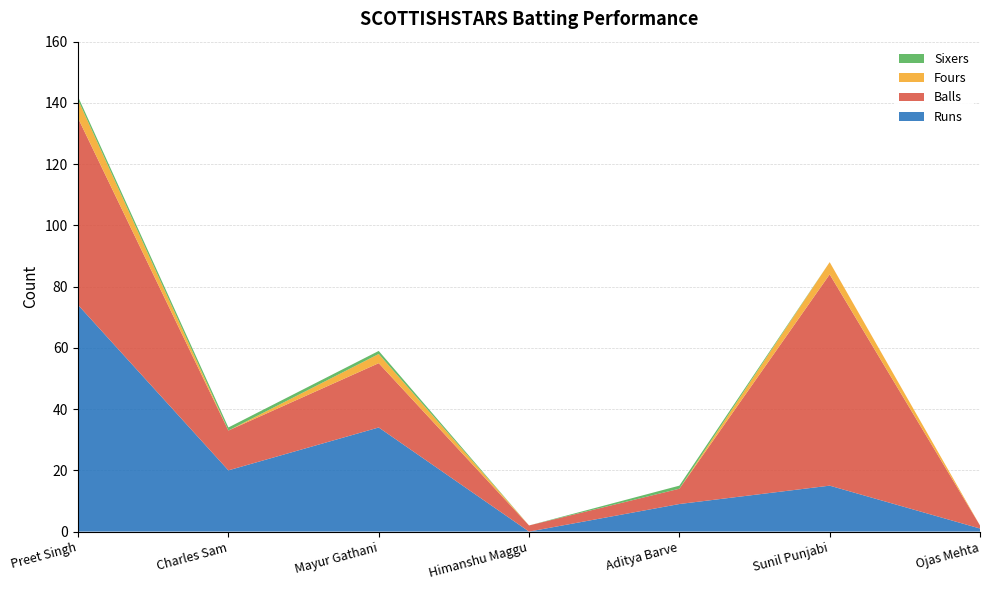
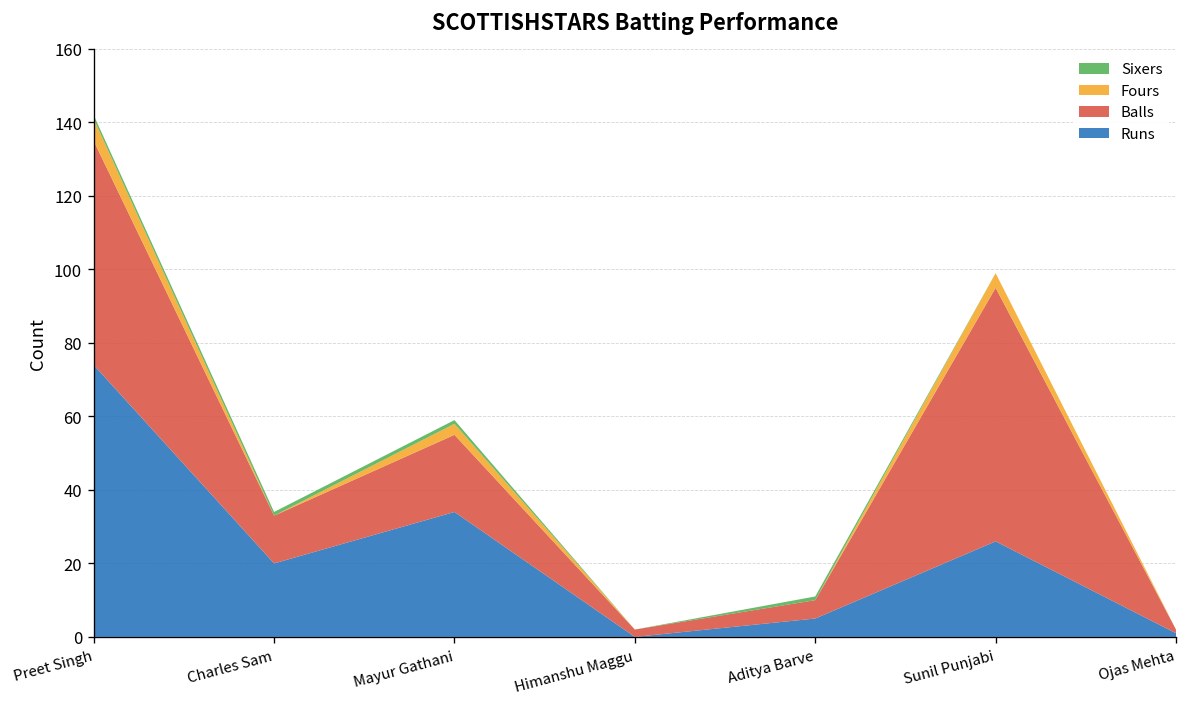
  {
    "Runs": {
      "Preet Singh": 74,
      "Charles Sam": 20,
      "Mayur Gathani": 34,
      "Himanshu Maggu": 0,
-     "Aditya Barve": 9,
-     "Sunil Punjabi": 15,
+     "Aditya Barve": 5,
+     "Sunil Punjabi": 26,
      "Ojas Mehta": 1
    },
    "Balls": {
      "Preet Singh": 61,
      "Mayur Gathani": 21,
      "Sunil Punjabi": 69
    },
    "Fours": {
      "Preet Singh": 6,
      "Mayur Gathani": 3
    },
    "Sixers": {
      "Preet Singh": 1,
      "Charles Sam": 1,
      "Mayur Gathani": 1,
      "Aditya Barve": 1
    }
  }
